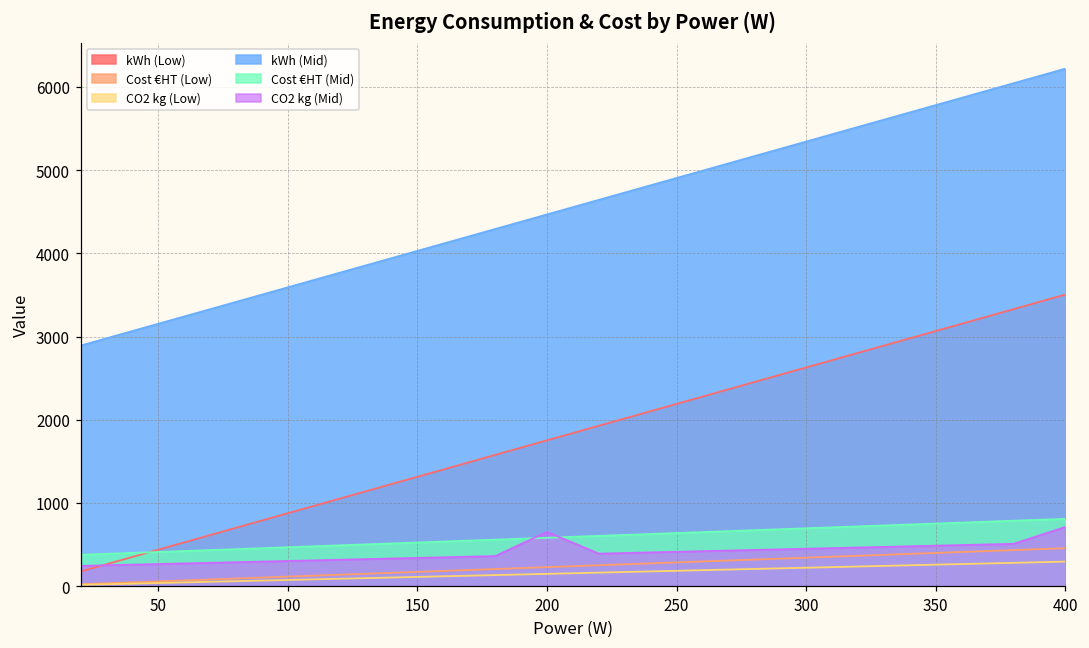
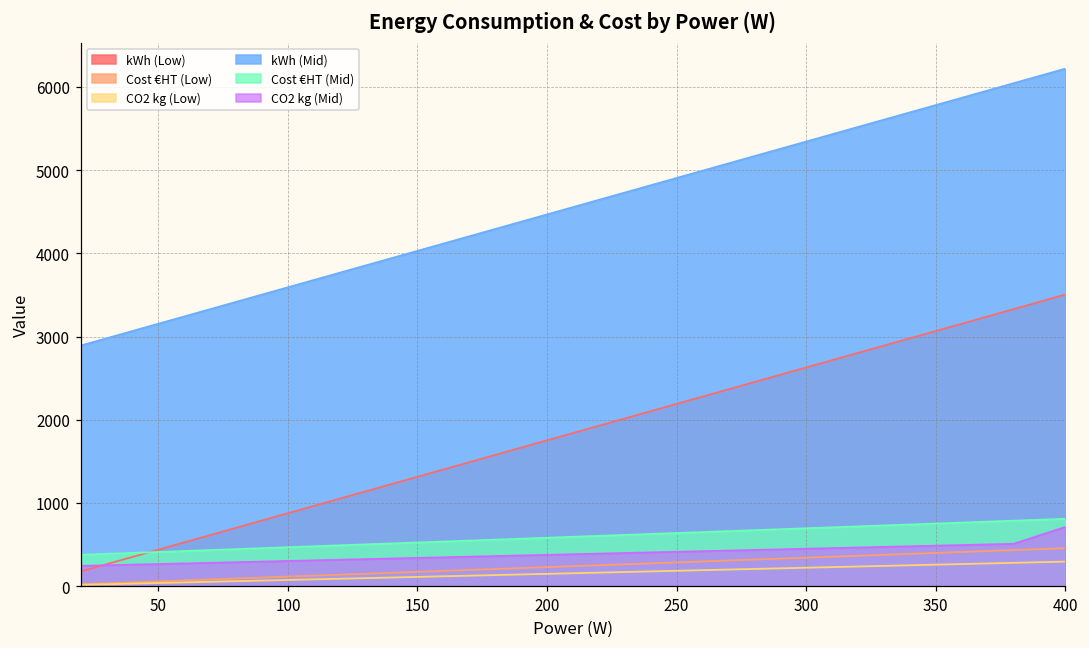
  {
    "kWh (Mid)": {
      "100": 3600,
      "200": 4500,
      "300": 5300,
      "400": 6200
    },
    "Cost €HT (Mid)": {
      "100": 500,
      "200": 600,
      "300": 700,
      "400": 800
    },
    "CO2 kg (Mid)": {
      "100": 300,
-     "200": 700,
+     "200": 400,
      "300": 400,
      "400": 700
    }
  }
